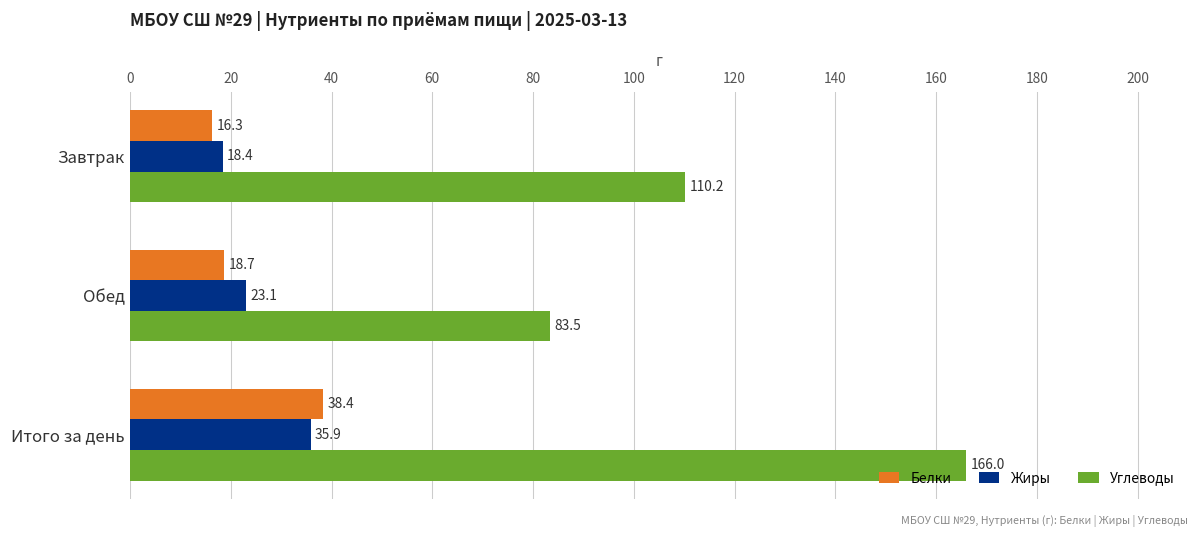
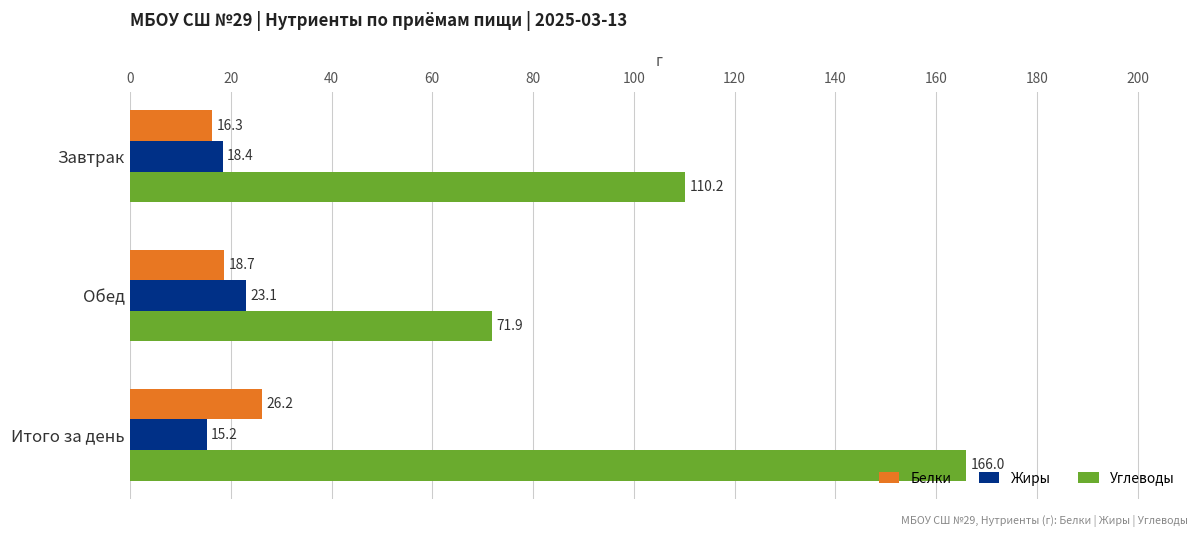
  {
    "Белки": {
      "Завтрак": 16.3,
      "Обед": 18.7,
-     "Итого за день": 38.4
+     "Итого за день": 26.2
    },
    "Жиры": {
      "Завтрак": 18.4,
      "Обед": 23.1,
-     "Итого за день": 35.9
+     "Итого за день": 15.2
    },
    "Углеводы": {
      "Завтрак": 110.2,
-     "Обед": 83.5,
+     "Обед": 71.9,
      "Итого за день": 166.0
    }
  }
